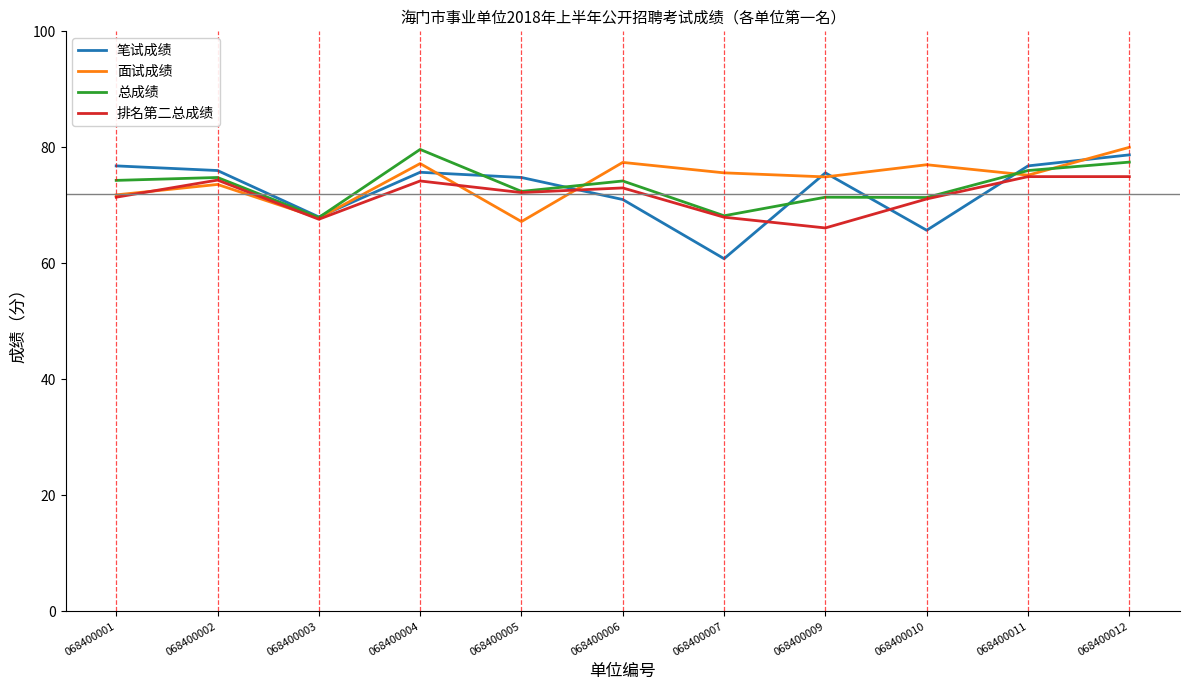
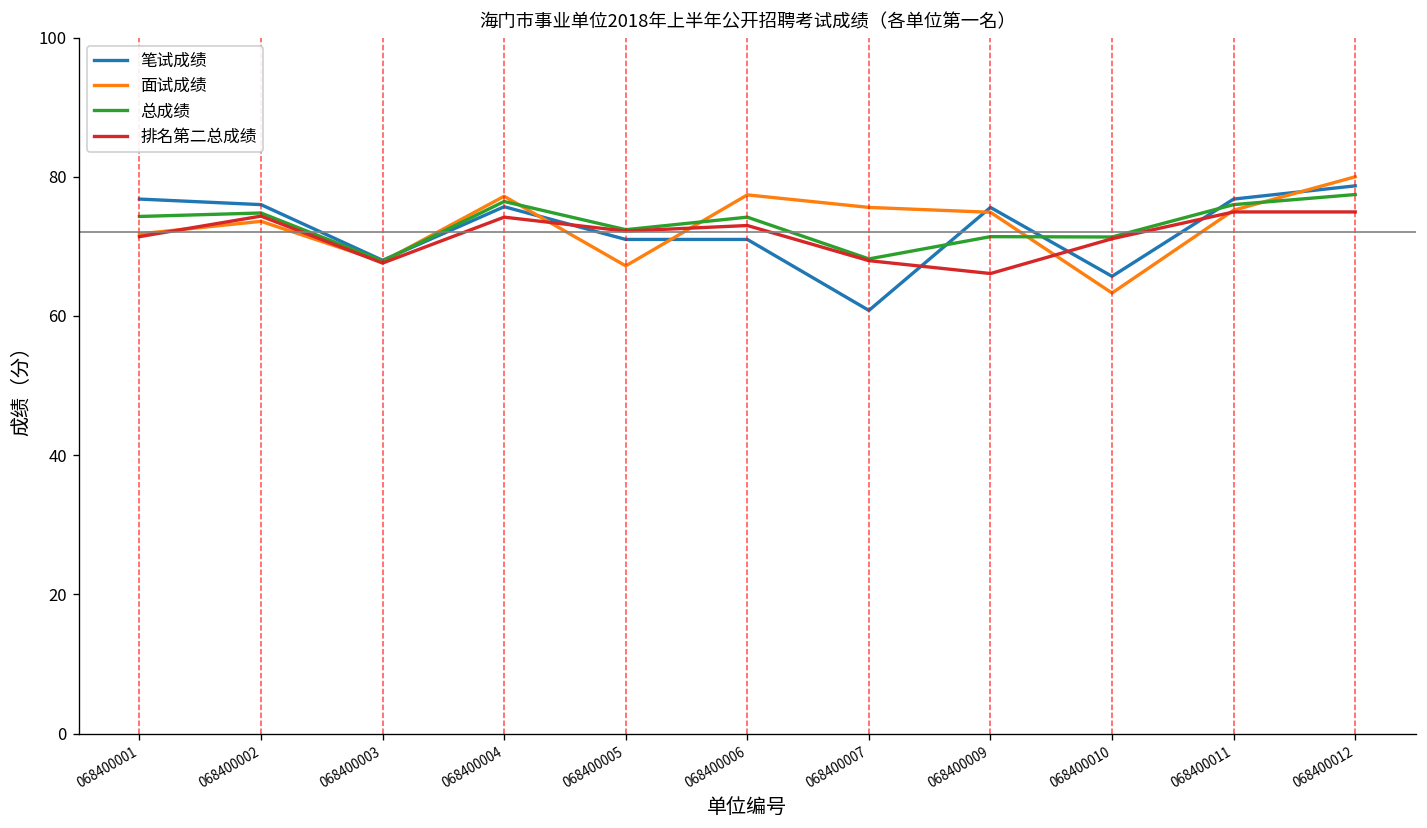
  {
    "笔试成绩": {
      "068400001": 77,
      "068400002": 76,
      "068400004": 76,
-     "068400005": 75,
+     "068400005": 71,
      "068400006": 71,
      "068400007": 61,
      "068400009": 76,
      "068400010": 66,
      "068400011": 77,
      "068400012": 79
    },
    "面试成绩": {
      "068400002": 74,
      "068400004": 77,
      "068400005": 67,
      "068400006": 77,
      "068400007": 76,
      "068400009": 75,
-     "068400010": 77,
+     "068400010": 63,
      "068400012": 80
    },
    "总成绩": {
      "068400001": 74,
      "068400002": 75,
-     "068400004": 80,
+     "068400004": 76,
      "068400006": 74,
      "068400009": 71,
      "068400011": 76,
      "068400012": 77
    },
    "排名第二总成绩": {
      "068400002": 74,
      "068400004": 74,
      "068400006": 73,
      "068400009": 66,
      "068400012": 75
    }
  }
